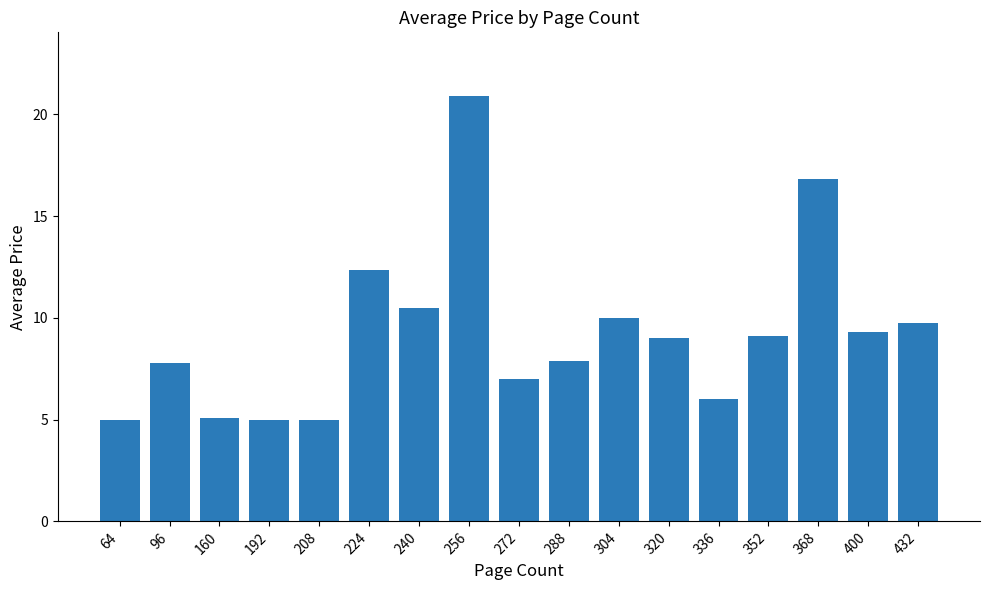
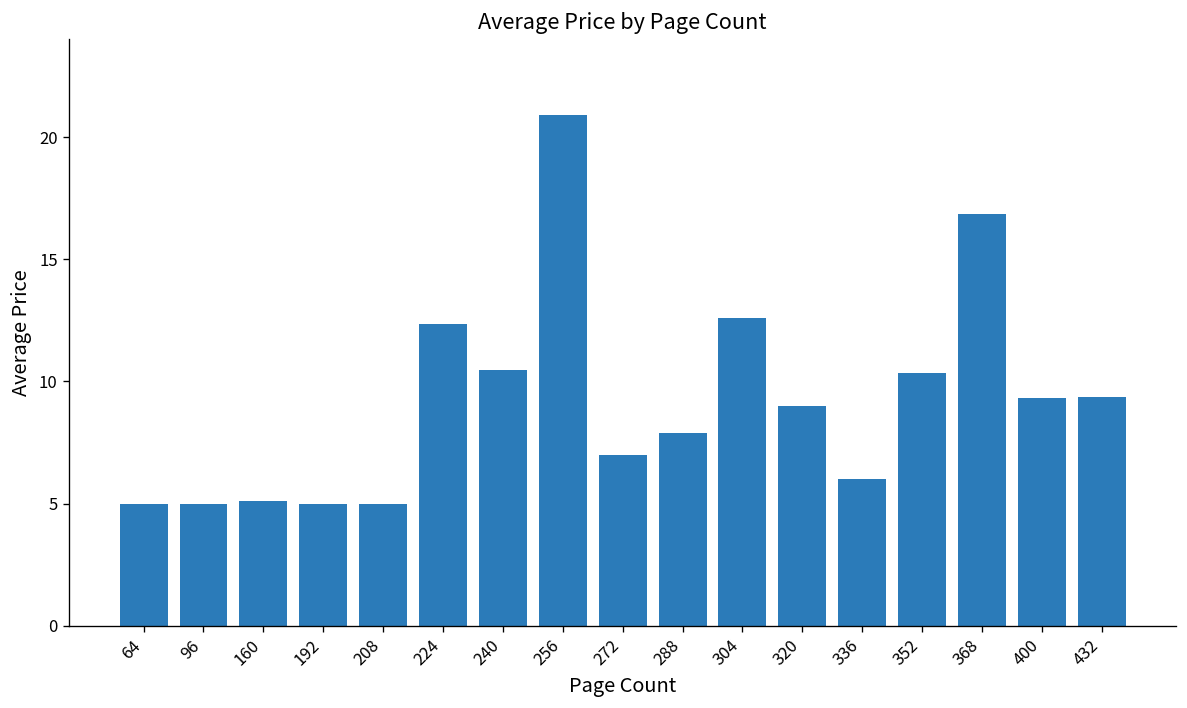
  {
    "64": 5.0,
-   "96": 7.8,
+   "96": 5.0,
    "160": 5.1,
    "192": 5.0,
    "208": 5.0,
    "224": 12.4,
    "240": 10.5,
    "256": 20.9,
    "272": 7.0,
    "288": 7.9,
-   "304": 10.0,
+   "304": 12.6,
    "320": 9.0,
    "336": 6.0,
-   "352": 9.1,
+   "352": 10.3,
    "368": 16.9,
    "400": 9.3,
-   "432": 9.8
+   "432": 9.4
  }
